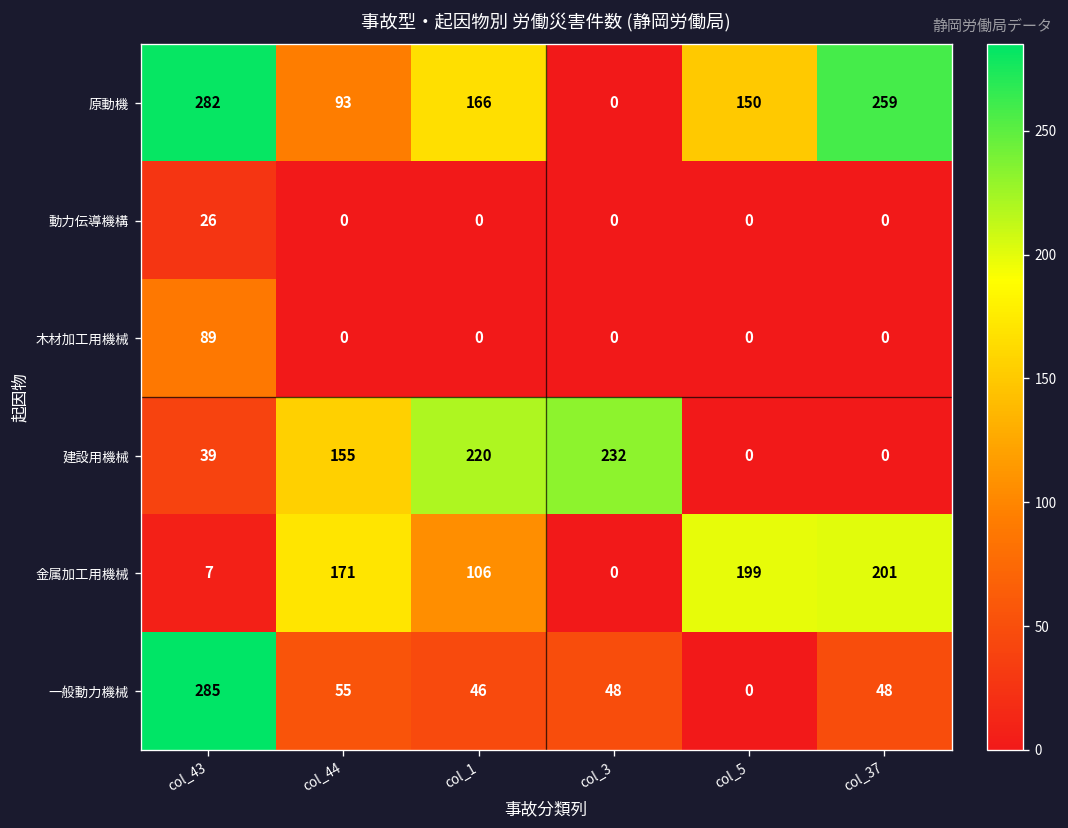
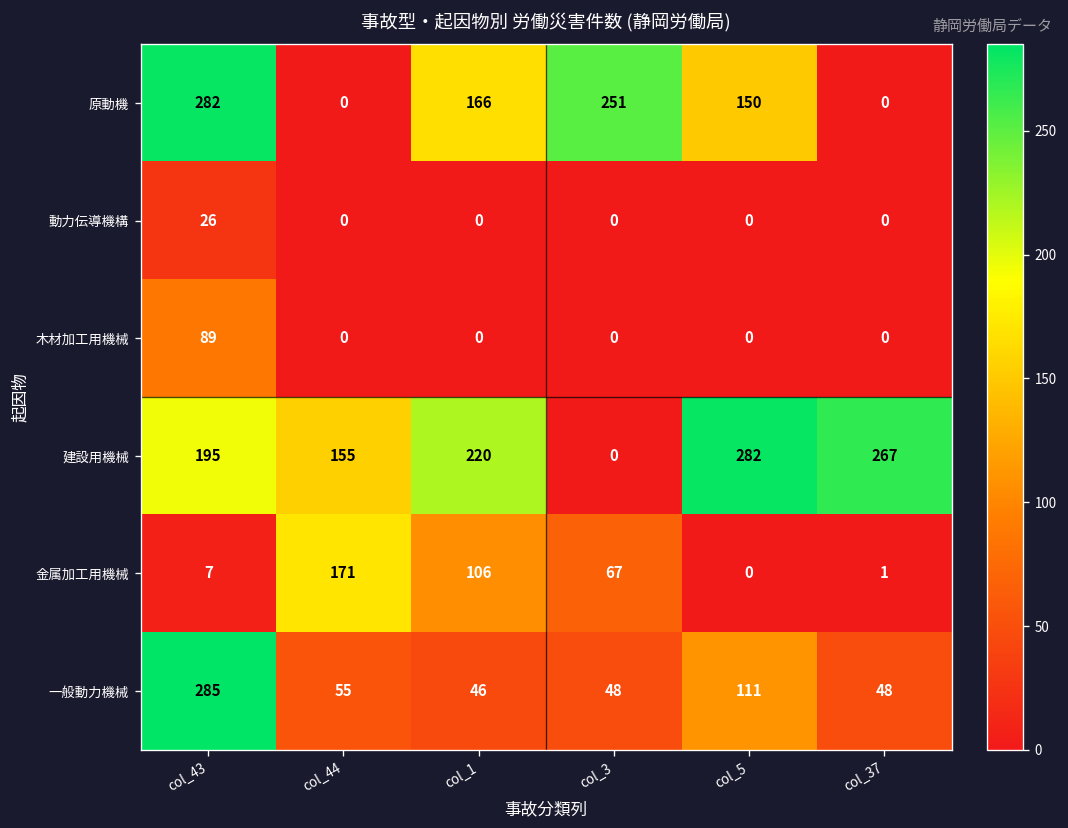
  {
    "原動機": {
      "col_43": 282,
-     "col_44": 93,
+     "col_44": 0,
      "col_1": 166,
-     "col_3": 0,
+     "col_3": 251,
      "col_5": 150,
-     "col_37": 259
+     "col_37": 0
    },
    "動力伝導機構": {
      "col_43": 26,
      "col_44": 0,
      "col_1": 0,
      "col_3": 0,
      "col_5": 0,
      "col_37": 0
    },
    "木材加工用機械": {
      "col_43": 89,
      "col_44": 0,
      "col_1": 0,
      "col_3": 0,
      "col_5": 0,
      "col_37": 0
    },
    "建設用機械": {
-     "col_43": 39,
+     "col_43": 195,
      "col_44": 155,
      "col_1": 220,
-     "col_3": 232,
-     "col_5": 0,
-     "col_37": 0
+     "col_3": 0,
+     "col_5": 282,
+     "col_37": 267
    },
    "金属加工用機械": {
      "col_43": 7,
      "col_44": 171,
      "col_1": 106,
-     "col_3": 0,
-     "col_5": 199,
-     "col_37": 201
+     "col_3": 67,
+     "col_5": 0,
+     "col_37": 1
    },
    "一般動力機械": {
      "col_43": 285,
      "col_44": 55,
      "col_1": 46,
      "col_3": 48,
-     "col_5": 0,
+     "col_5": 111,
      "col_37": 48
    }
  }
